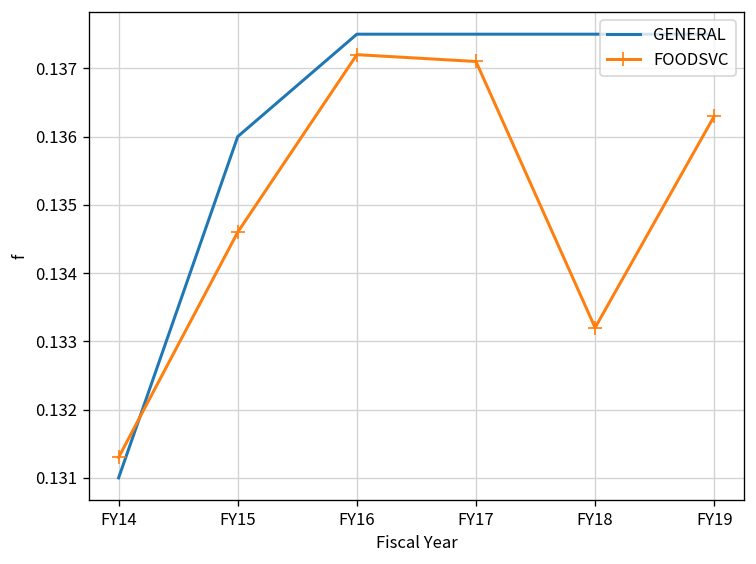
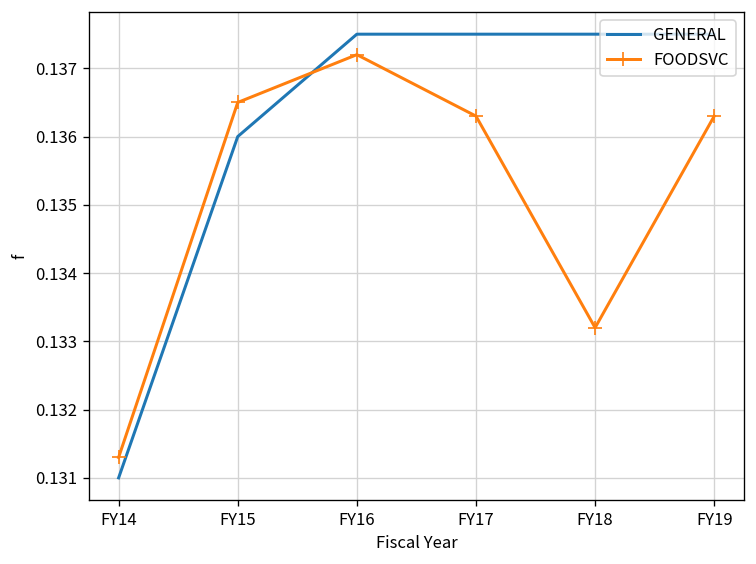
  {
    "GENERAL": {
      "FY14": 0.1310,
      "FY15": 0.1360,
      "FY16": 0.1375,
      "FY17": 0.1375,
      "FY18": 0.1375
    },
    "FOODSVC": {
      "FY14": 0.1313,
-     "FY15": 0.1346,
+     "FY15": 0.1365,
      "FY16": 0.1372,
-     "FY17": 0.1371,
+     "FY17": 0.1363,
      "FY18": 0.1332,
      "FY19": 0.1363
    }
  }
